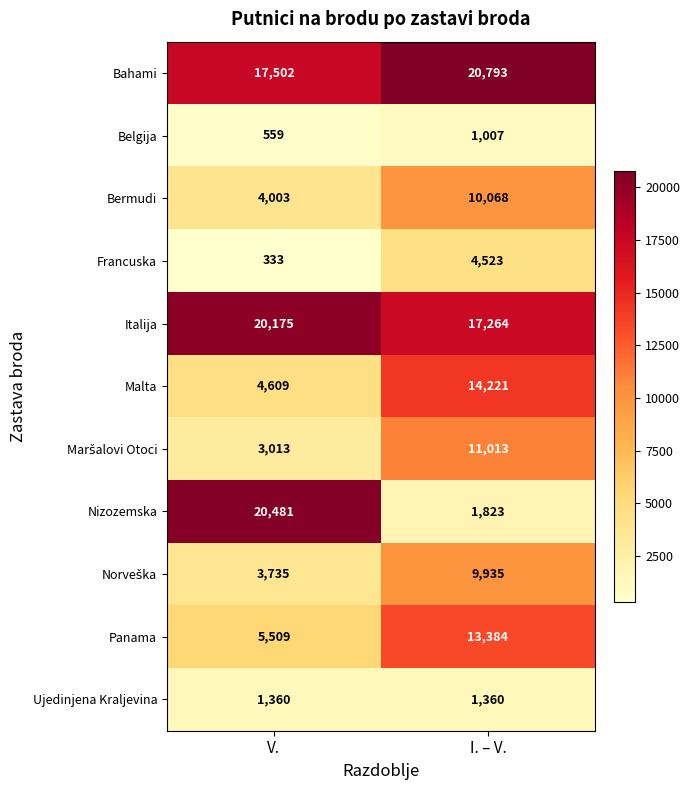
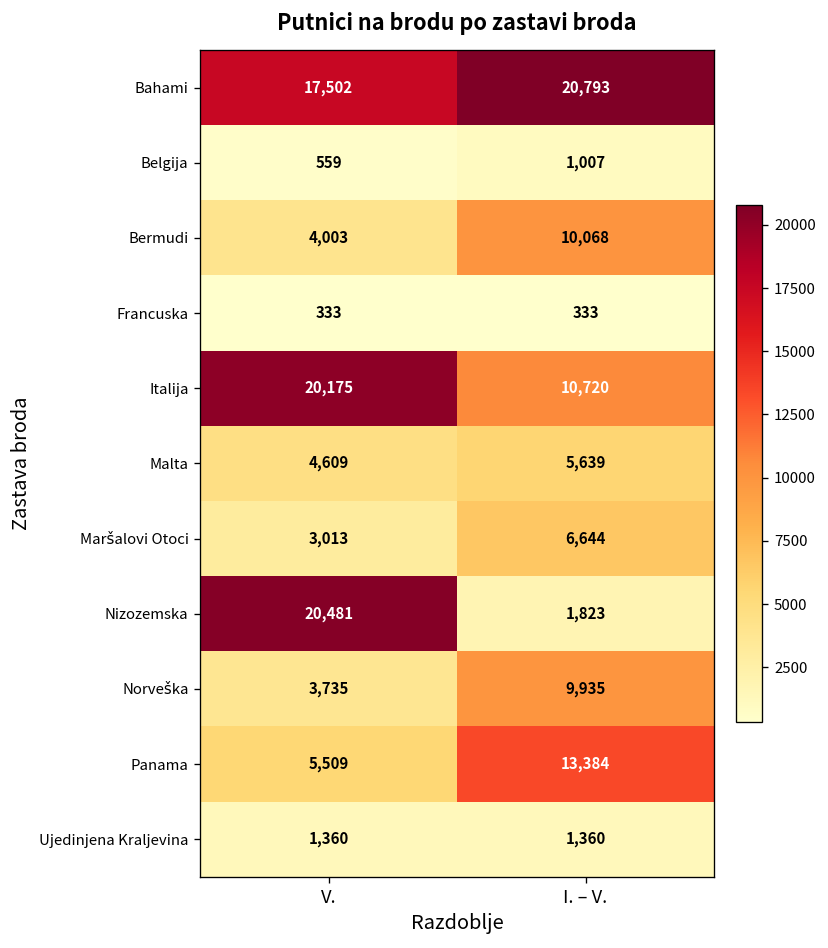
  {
    "Bahami": {
      "V.": "17,502",
      "I. – V.": "20,793"
    },
    "Belgija": {
      "V.": "559",
      "I. – V.": "1,007"
    },
    "Bermudi": {
      "V.": "4,003",
      "I. – V.": "10,068"
    },
    "Francuska": {
      "V.": "333",
-     "I. – V.": "4,523"
+     "I. – V.": "333"
    },
    "Italija": {
      "V.": "20,175",
-     "I. – V.": "17,264"
+     "I. – V.": "10,720"
    },
    "Malta": {
      "V.": "4,609",
-     "I. – V.": "14,221"
+     "I. – V.": "5,639"
    },
    "Maršalovi Otoci": {
      "V.": "3,013",
-     "I. – V.": "11,013"
+     "I. – V.": "6,644"
    },
    "Nizozemska": {
      "V.": "20,481",
      "I. – V.": "1,823"
    },
    "Norveška": {
      "V.": "3,735",
      "I. – V.": "9,935"
    },
    "Panama": {
      "V.": "5,509",
      "I. – V.": "13,384"
    },
    "Ujedinjena Kraljevina": {
      "V.": "1,360",
      "I. – V.": "1,360"
    }
  }
